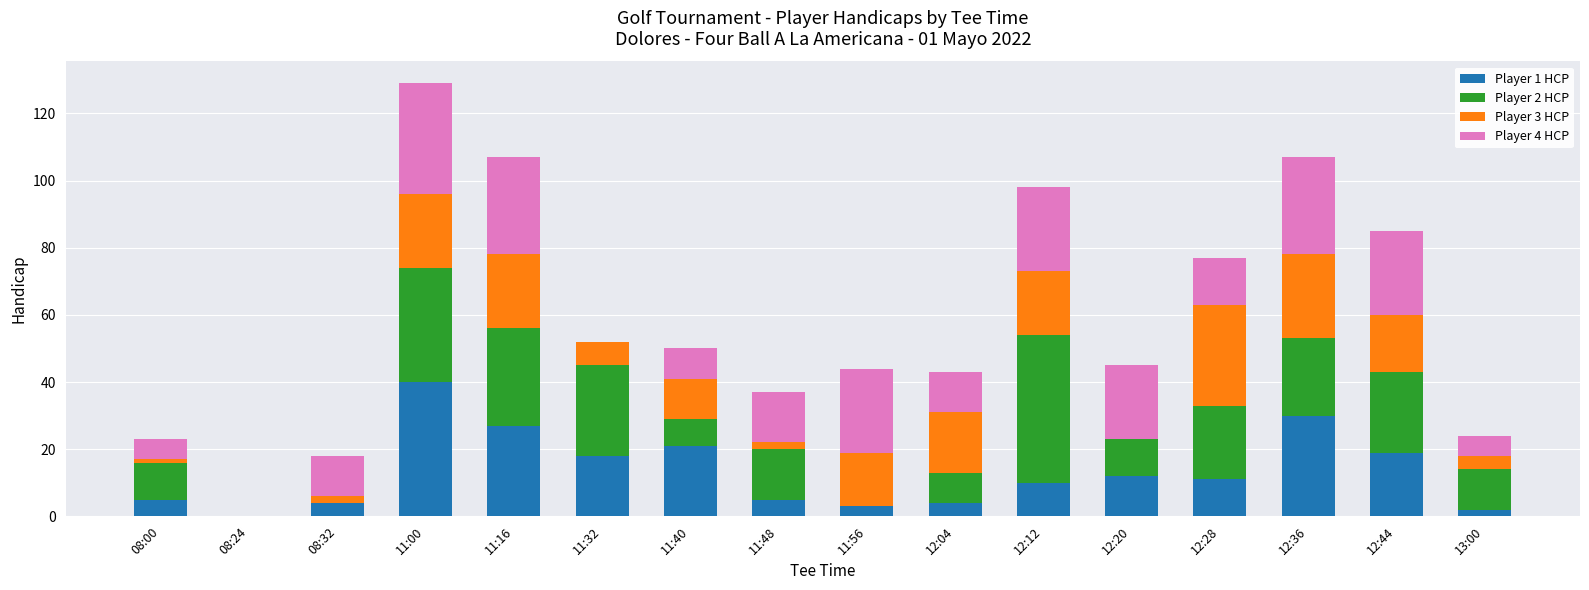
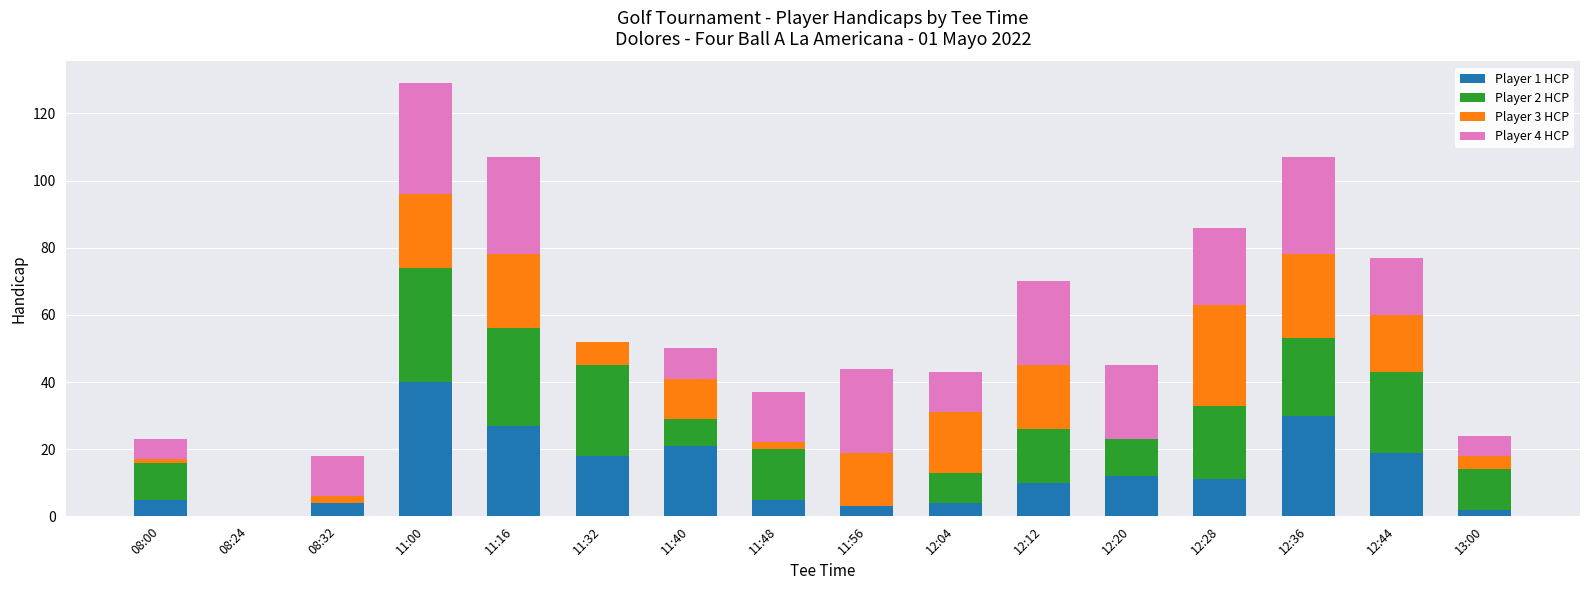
  {
    "Player 1 HCP": {
      "08:00": 5,
      "08:24": 0,
      "08:32": 4,
      "11:00": 40,
      "11:16": 27,
      "11:32": 18,
      "11:40": 21,
      "11:48": 5,
      "11:56": 3,
      "12:04": 4,
      "12:12": 10,
      "12:20": 12,
      "12:28": 11,
      "12:36": 30,
      "12:44": 19,
      "13:00": 2
    },
    "Player 2 HCP": {
      "08:00": 11,
      "08:24": 0,
      "08:32": 0,
      "11:00": 34,
      "11:16": 29,
      "11:32": 27,
      "11:40": 8,
      "11:48": 15,
      "11:56": 0,
      "12:04": 9,
-     "12:12": 44,
+     "12:12": 16,
      "12:20": 11,
      "12:28": 22,
      "12:36": 23,
      "12:44": 24,
      "13:00": 12
    },
    "Player 3 HCP": {
      "08:00": 1,
      "08:24": 0,
      "08:32": 2,
      "11:00": 22,
      "11:16": 22,
      "11:32": 7,
      "11:40": 12,
      "11:48": 2,
      "11:56": 16,
      "12:04": 18,
      "12:12": 19,
      "12:20": 0,
      "12:28": 30,
      "12:36": 25,
      "12:44": 17,
      "13:00": 4
    },
    "Player 4 HCP": {
      "08:00": 6,
      "08:24": 0,
      "08:32": 12,
      "11:00": 33,
      "11:16": 29,
      "11:32": 0,
      "11:40": 9,
      "11:48": 15,
      "11:56": 25,
      "12:04": 12,
      "12:12": 25,
      "12:20": 22,
-     "12:28": 14,
+     "12:28": 23,
      "12:36": 29,
-     "12:44": 25,
+     "12:44": 17,
      "13:00": 6
    }
  }
